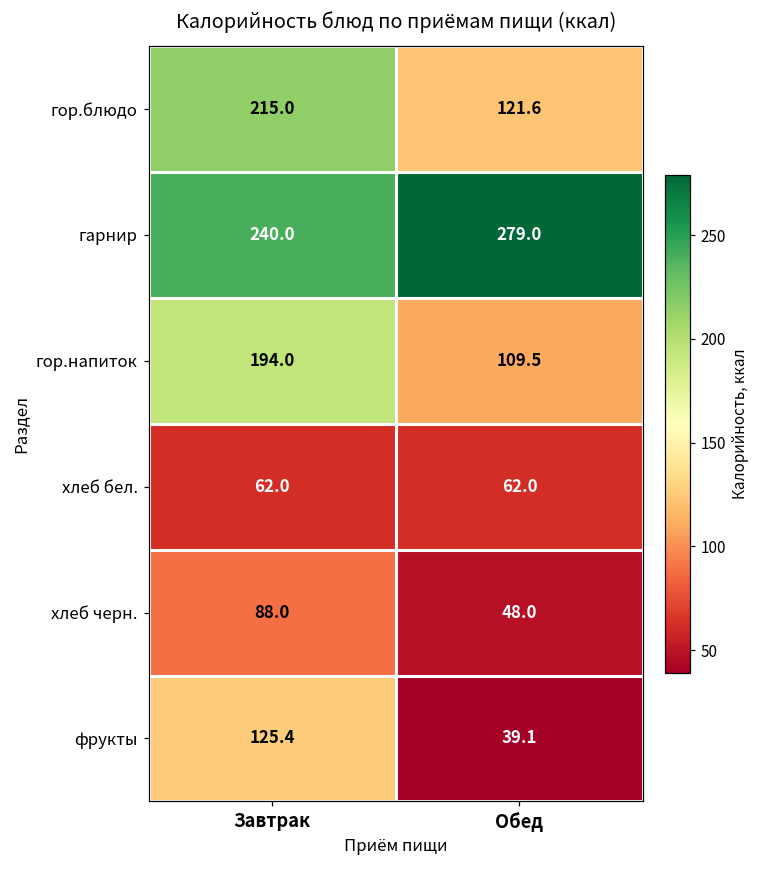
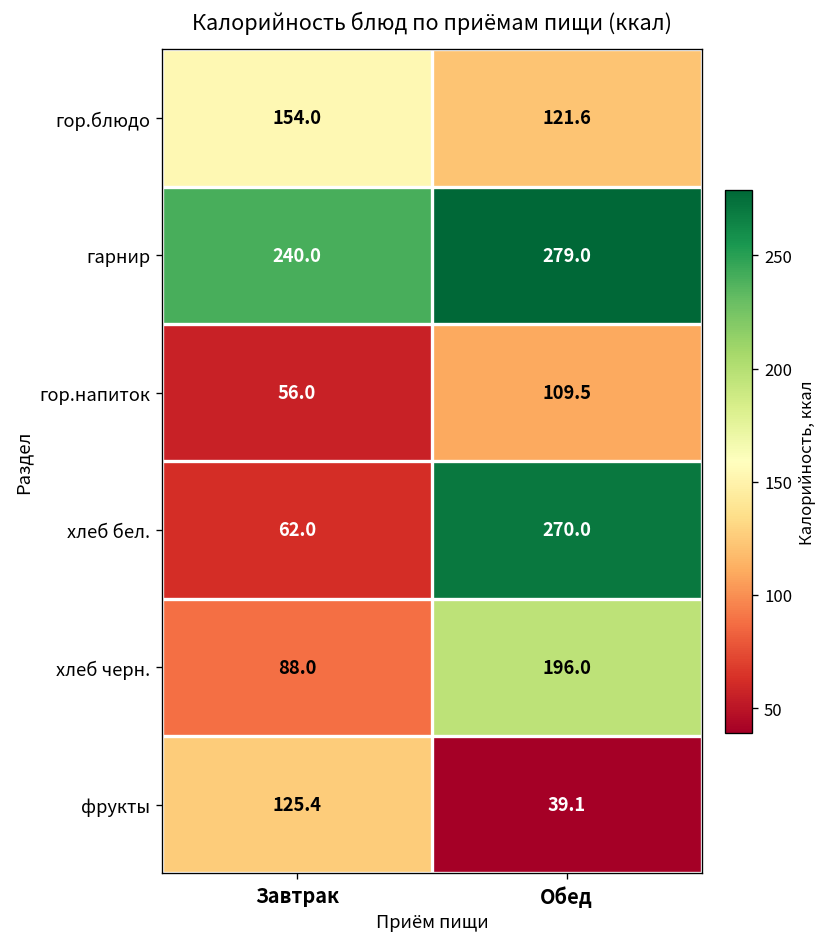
  {
    "гор.блюдо": {
-     "Завтрак": 215.0,
+     "Завтрак": 154.0,
      "Обед": 121.6
    },
    "гарнир": {
      "Завтрак": 240.0,
      "Обед": 279.0
    },
    "гор.напиток": {
-     "Завтрак": 194.0,
+     "Завтрак": 56.0,
      "Обед": 109.5
    },
    "хлеб бел.": {
      "Завтрак": 62.0,
-     "Обед": 62.0
+     "Обед": 270.0
    },
    "хлеб черн.": {
      "Завтрак": 88.0,
-     "Обед": 48.0
+     "Обед": 196.0
    },
    "фрукты": {
      "Завтрак": 125.4,
      "Обед": 39.1
    }
  }
